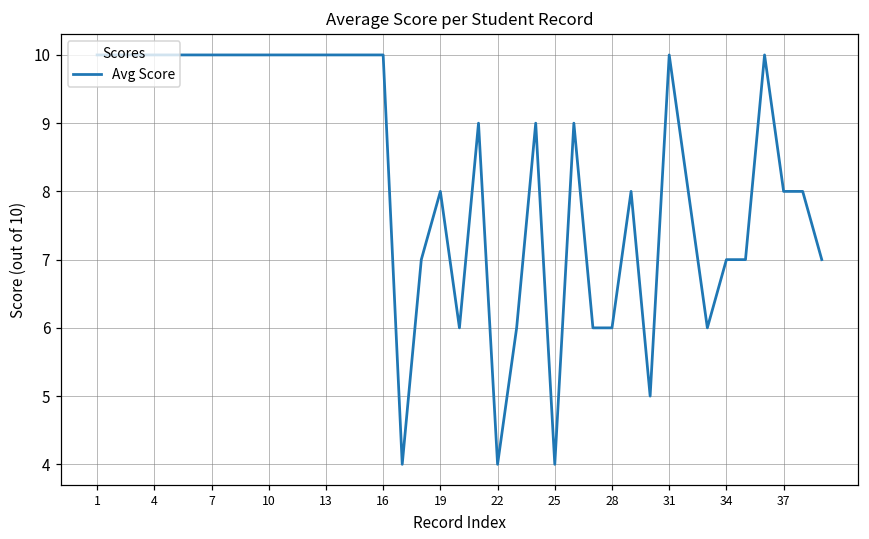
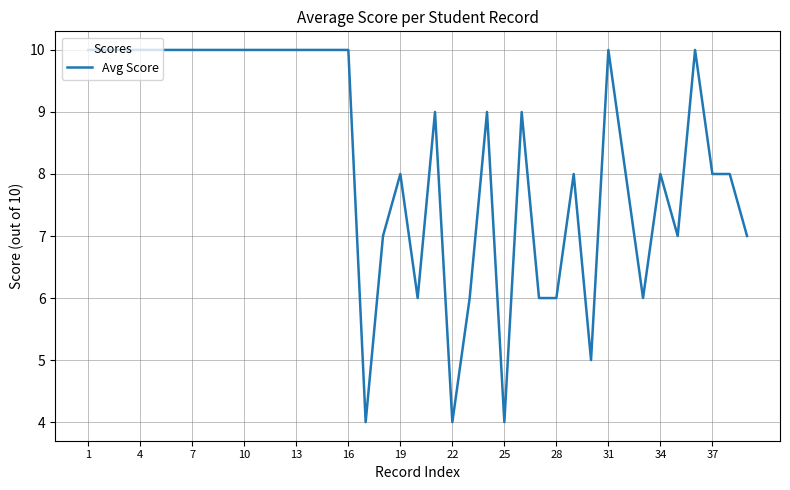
  {
    "7": 10,
    "10": 10,
    "13": 10,
    "16": 10,
    "19": 8,
    "22": 4,
    "25": 4,
    "28": 6,
    "31": 10,
-   "34": 7,
+   "34": 8,
    "37": 8
  }
